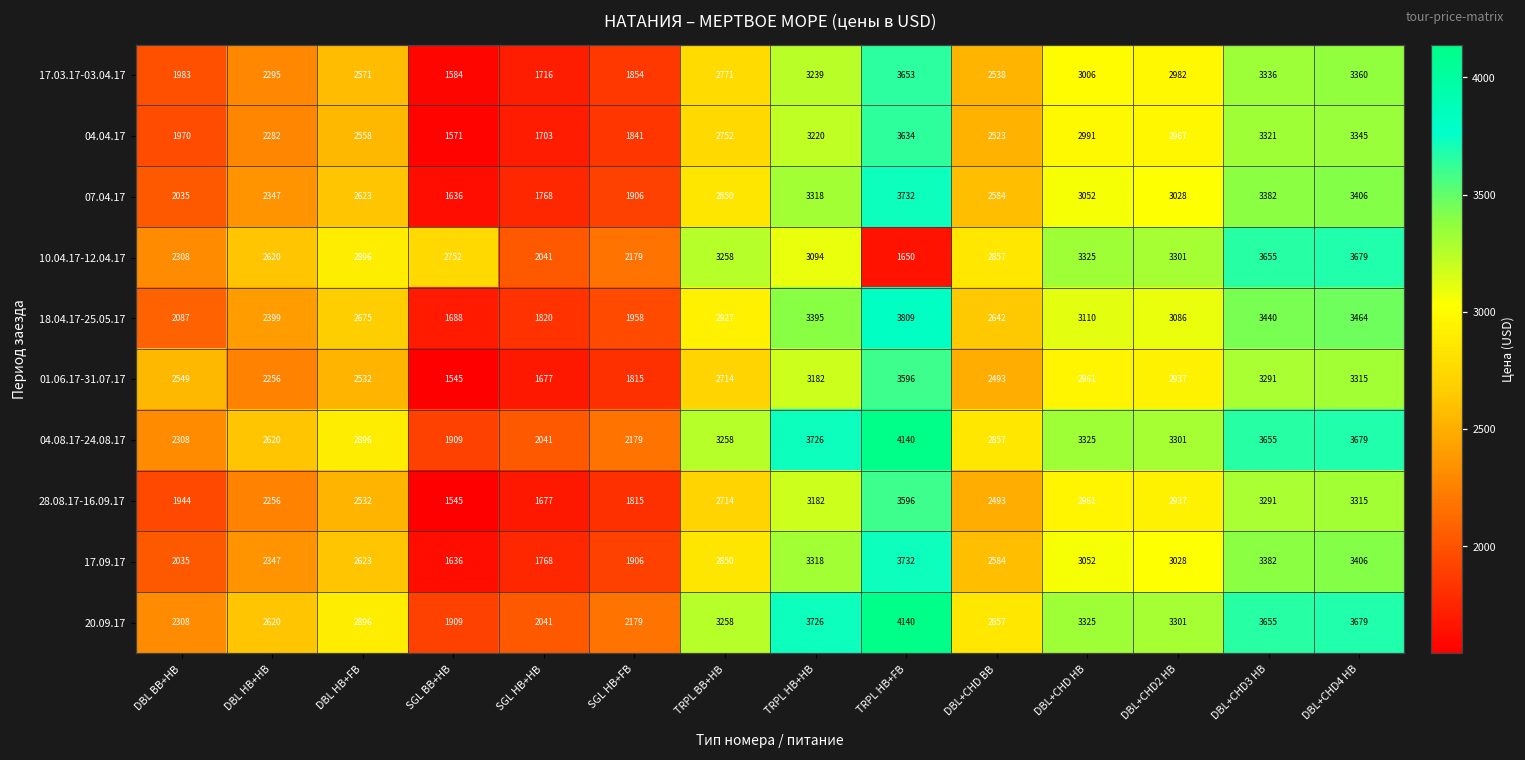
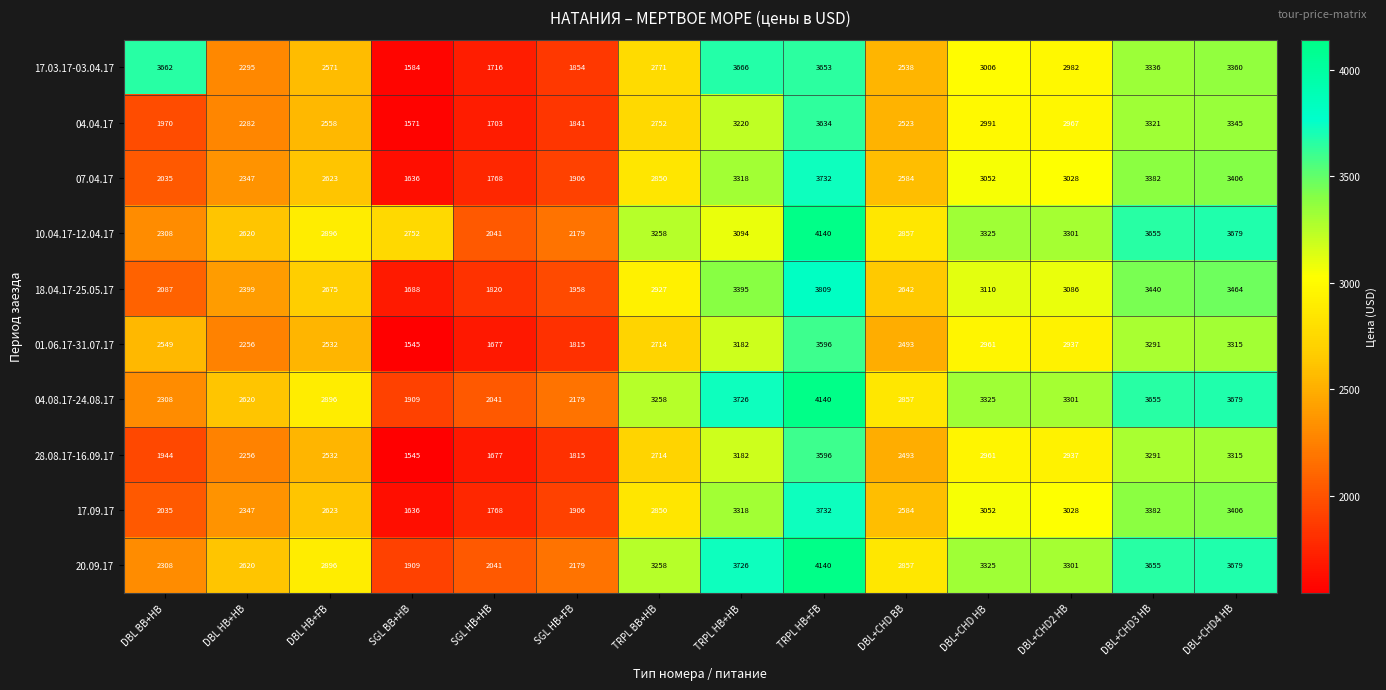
  {
    "17.03.17-03.04.17": {
-     "DBL BB+HB": 1983,
+     "DBL BB+HB": 3662,
      "DBL HB+HB": 2295,
      "DBL HB+FB": 2571,
      "SGL BB+HB": 1584,
      "SGL HB+HB": 1716,
      "SGL HB+FB": 1854,
      "TRPL BB+HB": 2771,
-     "TRPL HB+HB": 3239,
+     "TRPL HB+HB": 3666,
      "TRPL HB+FB": 3653,
      "DBL+CHD BB": 2538,
      "DBL+CHD HB": 3006,
      "DBL+CHD2 HB": 2982,
      "DBL+CHD3 HB": 3336,
      "DBL+CHD4 HB": 3360
    },
    "04.04.17": {
      "DBL BB+HB": 1970,
      "DBL HB+HB": 2282,
      "DBL HB+FB": 2558,
      "SGL BB+HB": 1571,
      "SGL HB+HB": 1703,
      "SGL HB+FB": 1841,
      "TRPL BB+HB": 2752,
      "TRPL HB+HB": 3220,
      "TRPL HB+FB": 3634,
      "DBL+CHD BB": 2523,
      "DBL+CHD HB": 2991,
      "DBL+CHD2 HB": 2967,
      "DBL+CHD3 HB": 3321,
      "DBL+CHD4 HB": 3345
    },
    "07.04.17": {
      "DBL BB+HB": 2035,
      "DBL HB+HB": 2347,
      "DBL HB+FB": 2623,
      "SGL BB+HB": 1636,
      "SGL HB+HB": 1768,
      "SGL HB+FB": 1906,
      "TRPL BB+HB": 2850,
      "TRPL HB+HB": 3318,
      "TRPL HB+FB": 3732,
      "DBL+CHD BB": 2584,
      "DBL+CHD HB": 3052,
      "DBL+CHD2 HB": 3028,
      "DBL+CHD3 HB": 3382,
      "DBL+CHD4 HB": 3406
    },
    "10.04.17-12.04.17": {
      "DBL BB+HB": 2308,
      "DBL HB+HB": 2620,
      "DBL HB+FB": 2896,
      "SGL BB+HB": 2752,
      "SGL HB+HB": 2041,
      "SGL HB+FB": 2179,
      "TRPL BB+HB": 3258,
      "TRPL HB+HB": 3094,
-     "TRPL HB+FB": 1650,
+     "TRPL HB+FB": 4140,
      "DBL+CHD BB": 2857,
      "DBL+CHD HB": 3325,
      "DBL+CHD2 HB": 3301,
      "DBL+CHD3 HB": 3655,
      "DBL+CHD4 HB": 3679
    },
    "18.04.17-25.05.17": {
      "DBL BB+HB": 2087,
      "DBL HB+HB": 2399,
      "DBL HB+FB": 2675,
      "SGL BB+HB": 1688,
      "SGL HB+HB": 1820,
      "SGL HB+FB": 1958,
      "TRPL BB+HB": 2927,
      "TRPL HB+HB": 3395,
      "TRPL HB+FB": 3809,
      "DBL+CHD BB": 2642,
      "DBL+CHD HB": 3110,
      "DBL+CHD2 HB": 3086,
      "DBL+CHD3 HB": 3440,
      "DBL+CHD4 HB": 3464
    },
    "01.06.17-31.07.17": {
      "DBL BB+HB": 2549,
      "DBL HB+HB": 2256,
      "DBL HB+FB": 2532,
      "SGL BB+HB": 1545,
      "SGL HB+HB": 1677,
      "SGL HB+FB": 1815,
      "TRPL BB+HB": 2714,
      "TRPL HB+HB": 3182,
      "TRPL HB+FB": 3596,
      "DBL+CHD BB": 2493,
      "DBL+CHD HB": 2961,
      "DBL+CHD2 HB": 2937,
      "DBL+CHD3 HB": 3291,
      "DBL+CHD4 HB": 3315
    },
    "04.08.17-24.08.17": {
      "DBL BB+HB": 2308,
      "DBL HB+HB": 2620,
      "DBL HB+FB": 2896,
      "SGL BB+HB": 1909,
      "SGL HB+HB": 2041,
      "SGL HB+FB": 2179,
      "TRPL BB+HB": 3258,
      "TRPL HB+HB": 3726,
      "TRPL HB+FB": 4140,
      "DBL+CHD BB": 2857,
      "DBL+CHD HB": 3325,
      "DBL+CHD2 HB": 3301,
      "DBL+CHD3 HB": 3655,
      "DBL+CHD4 HB": 3679
    },
    "28.08.17-16.09.17": {
      "DBL BB+HB": 1944,
      "DBL HB+HB": 2256,
      "DBL HB+FB": 2532,
      "SGL BB+HB": 1545,
      "SGL HB+HB": 1677,
      "SGL HB+FB": 1815,
      "TRPL BB+HB": 2714,
      "TRPL HB+HB": 3182,
      "TRPL HB+FB": 3596,
      "DBL+CHD BB": 2493,
      "DBL+CHD HB": 2961,
      "DBL+CHD2 HB": 2937,
      "DBL+CHD3 HB": 3291,
      "DBL+CHD4 HB": 3315
    },
    "17.09.17": {
      "DBL BB+HB": 2035,
      "DBL HB+HB": 2347,
      "DBL HB+FB": 2623,
      "SGL BB+HB": 1636,
      "SGL HB+HB": 1768,
      "SGL HB+FB": 1906,
      "TRPL BB+HB": 2850,
      "TRPL HB+HB": 3318,
      "TRPL HB+FB": 3732,
      "DBL+CHD BB": 2584,
      "DBL+CHD HB": 3052,
      "DBL+CHD2 HB": 3028,
      "DBL+CHD3 HB": 3382,
      "DBL+CHD4 HB": 3406
    },
    "20.09.17": {
      "DBL BB+HB": 2308,
      "DBL HB+HB": 2620,
      "DBL HB+FB": 2896,
      "SGL BB+HB": 1909,
      "SGL HB+HB": 2041,
      "SGL HB+FB": 2179,
      "TRPL BB+HB": 3258,
      "TRPL HB+HB": 3726,
      "TRPL HB+FB": 4140,
      "DBL+CHD BB": 2857,
      "DBL+CHD HB": 3325,
      "DBL+CHD2 HB": 3301,
      "DBL+CHD3 HB": 3655,
      "DBL+CHD4 HB": 3679
    }
  }
